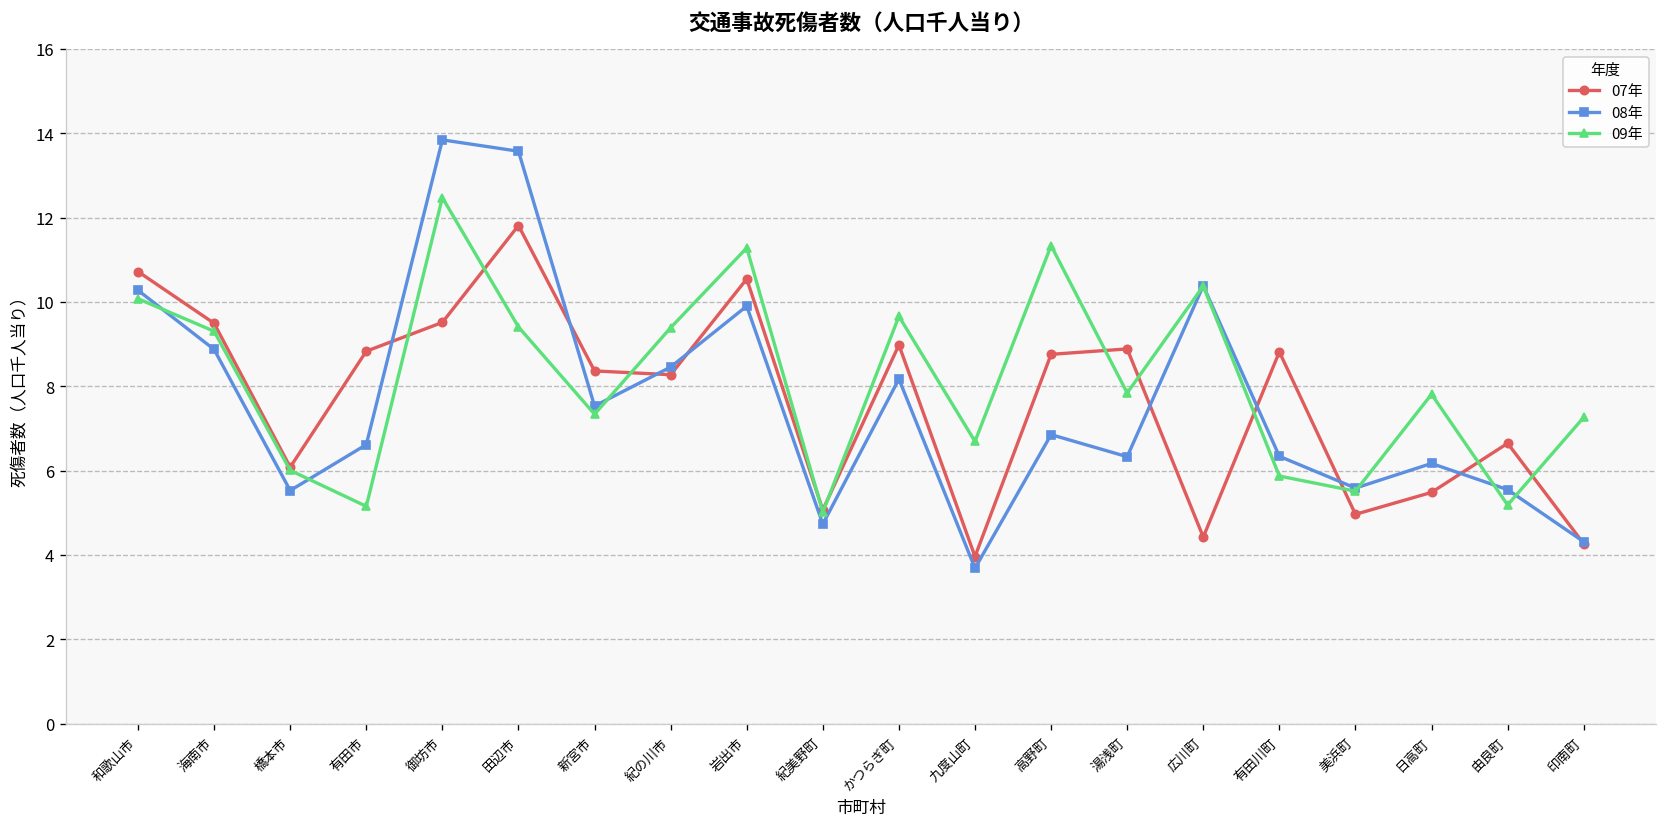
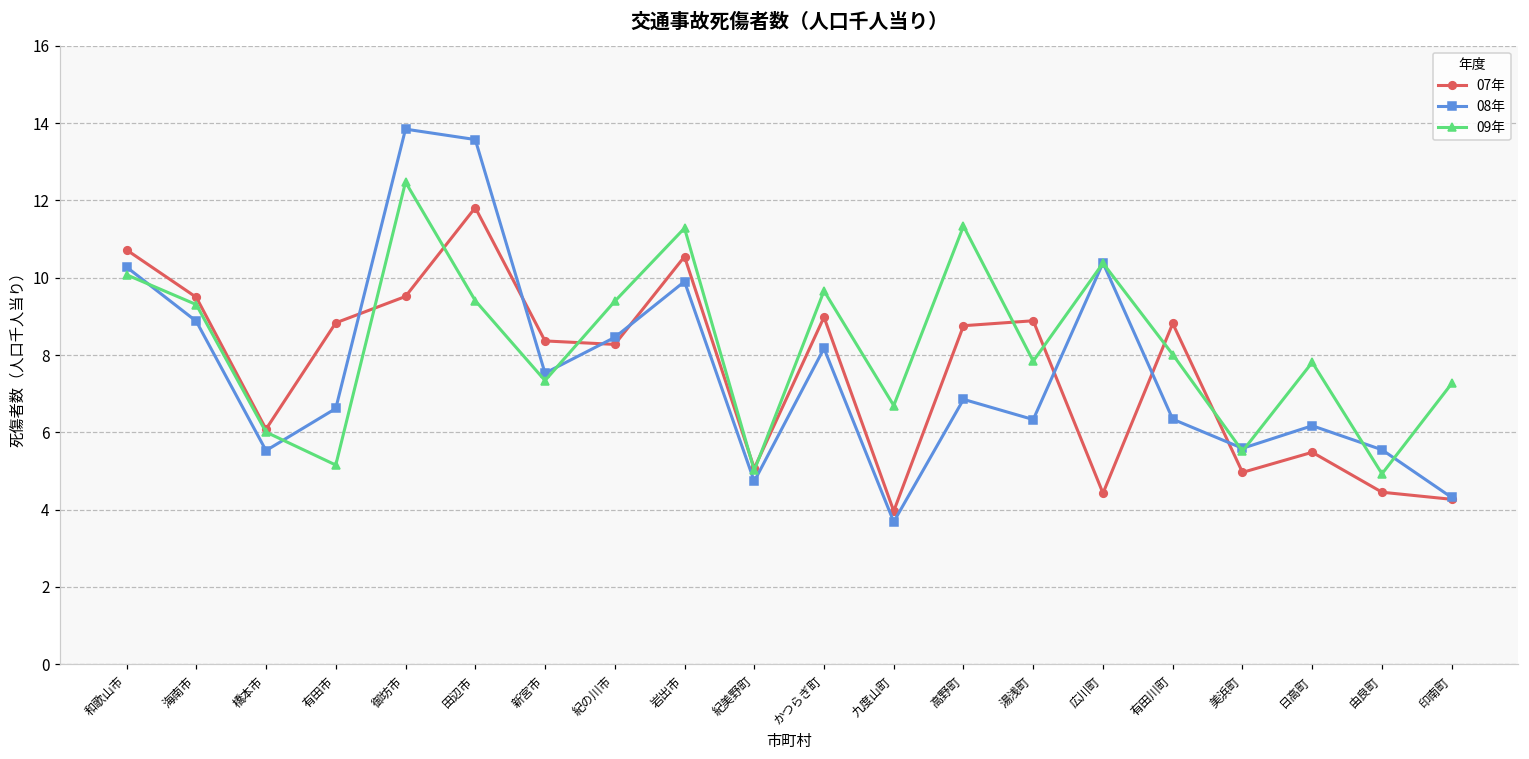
  {
    "07年": {
      "和歌山市": 10.7,
      "海南市": 9.5,
      "橋本市": 6.1,
      "有田市": 8.8,
      "御坊市": 9.5,
      "田辺市": 11.8,
      "新宮市": 8.4,
      "紀の川市": 8.3,
      "岩出市": 10.5,
      "かつらぎ町": 9.0,
      "九度山町": 4.0,
      "高野町": 8.8,
      "湯浅町": 8.9,
      "広川町": 4.4,
      "有田川町": 8.8,
      "美浜町": 5.0,
      "日高町": 5.5,
-     "由良町": 6.6
+     "由良町": 4.4
    },
    "08年": {
      "和歌山市": 10.3,
      "海南市": 8.9,
      "橋本市": 5.5,
      "有田市": 6.6,
      "御坊市": 13.8,
      "田辺市": 13.6,
      "新宮市": 7.5,
      "紀の川市": 8.5,
      "岩出市": 9.9,
      "紀美野町": 4.7,
      "かつらぎ町": 8.2,
      "九度山町": 3.7,
      "高野町": 6.9,
      "湯浅町": 6.3,
      "有田川町": 6.3,
      "美浜町": 5.6,
      "日高町": 6.2,
      "由良町": 5.5
    },
    "09年": {
      "和歌山市": 10.1,
      "海南市": 9.3,
      "橋本市": 6.0,
      "有田市": 5.2,
      "御坊市": 12.5,
      "田辺市": 9.4,
      "新宮市": 7.3,
      "紀の川市": 9.4,
      "岩出市": 11.3,
      "かつらぎ町": 9.7,
      "九度山町": 6.7,
      "高野町": 11.3,
      "湯浅町": 7.8,
-     "有田川町": 5.9,
+     "有田川町": 8.0,
      "美浜町": 5.5,
      "日高町": 7.8,
-     "由良町": 5.2,
+     "由良町": 4.9,
      "印南町": 7.3
    }
  }
